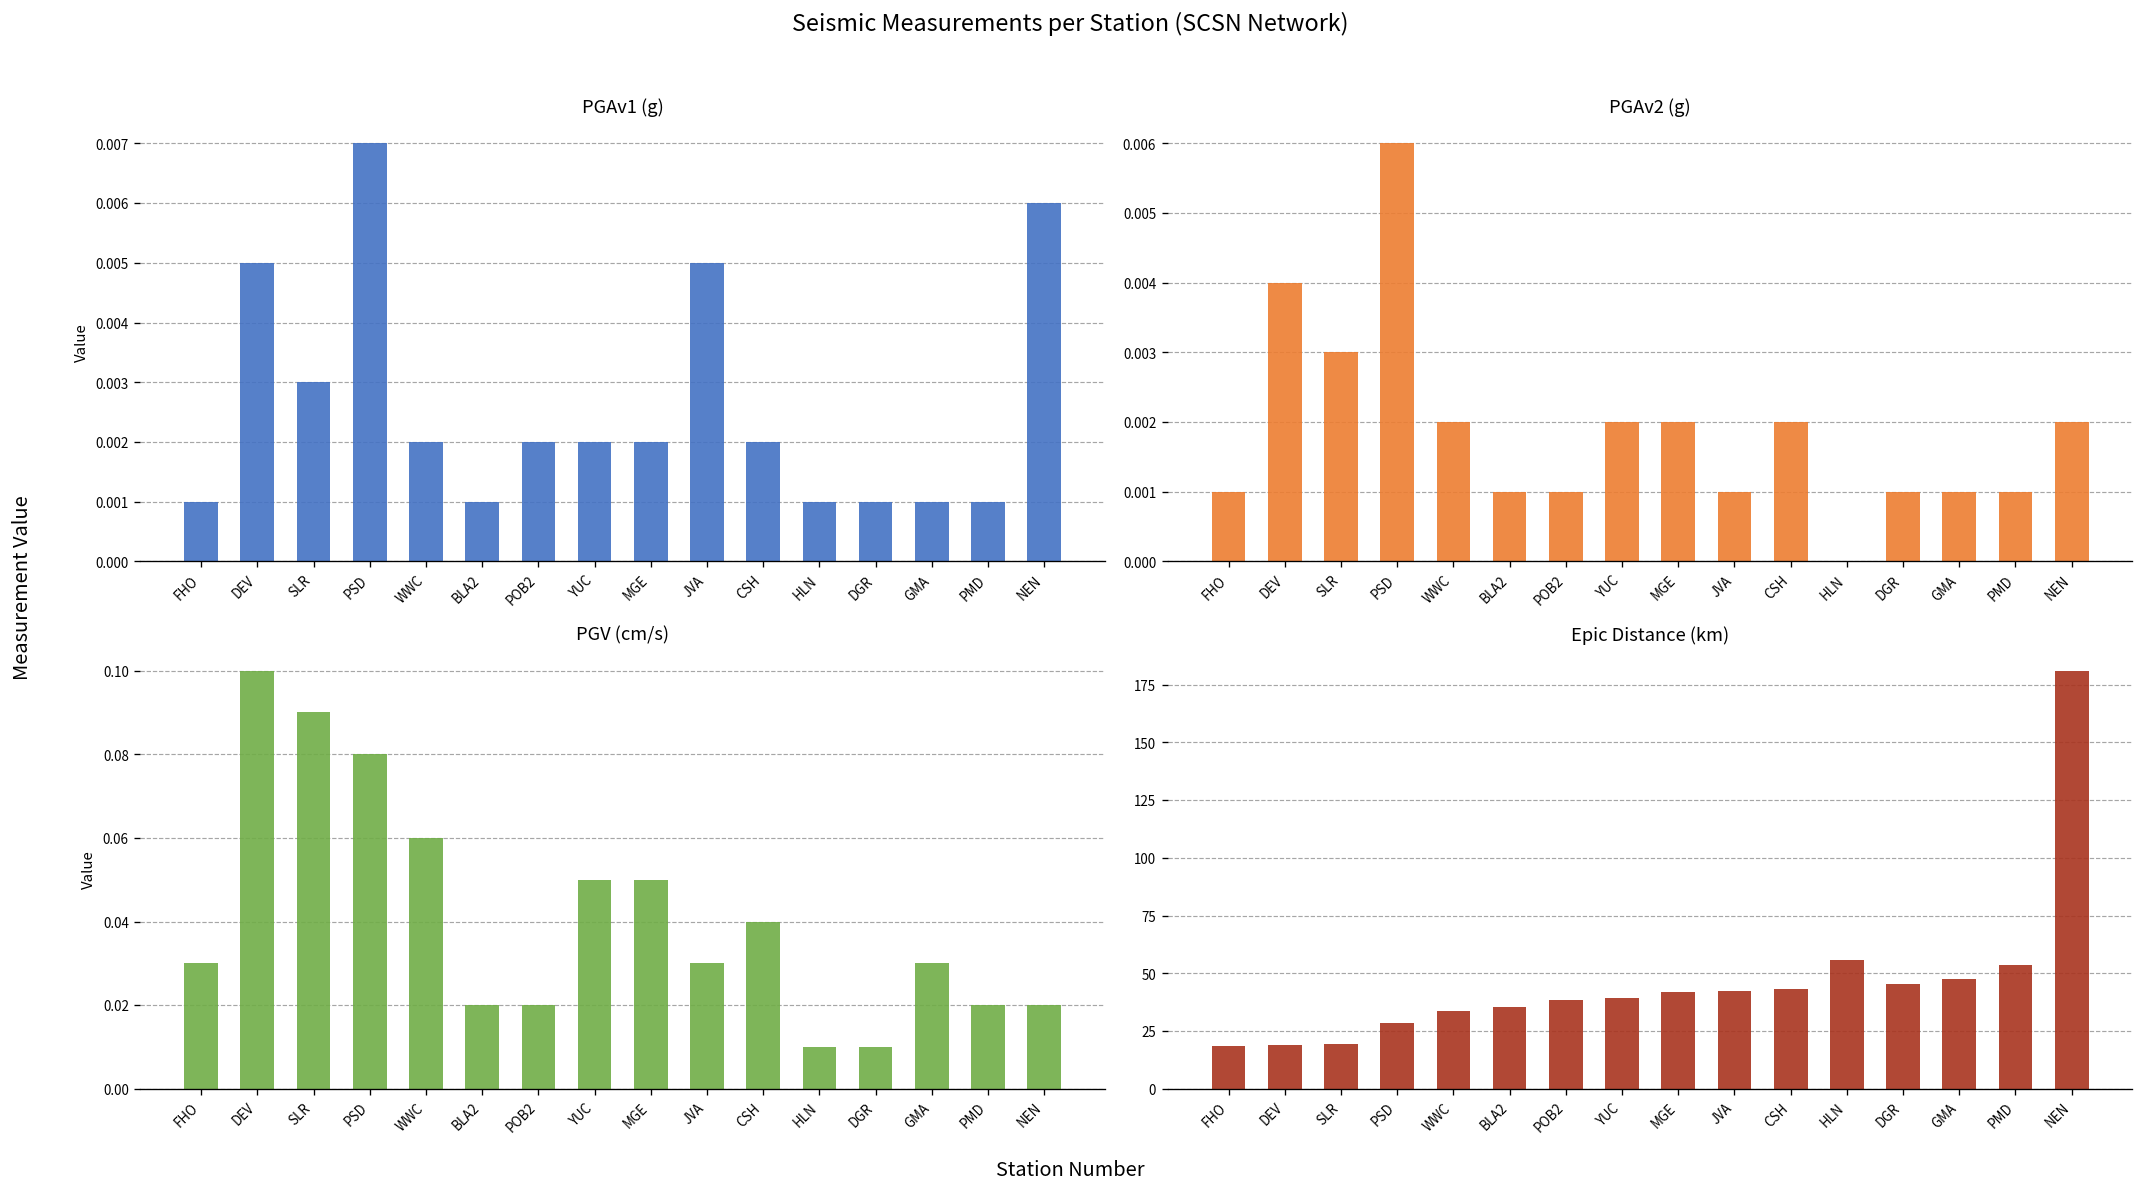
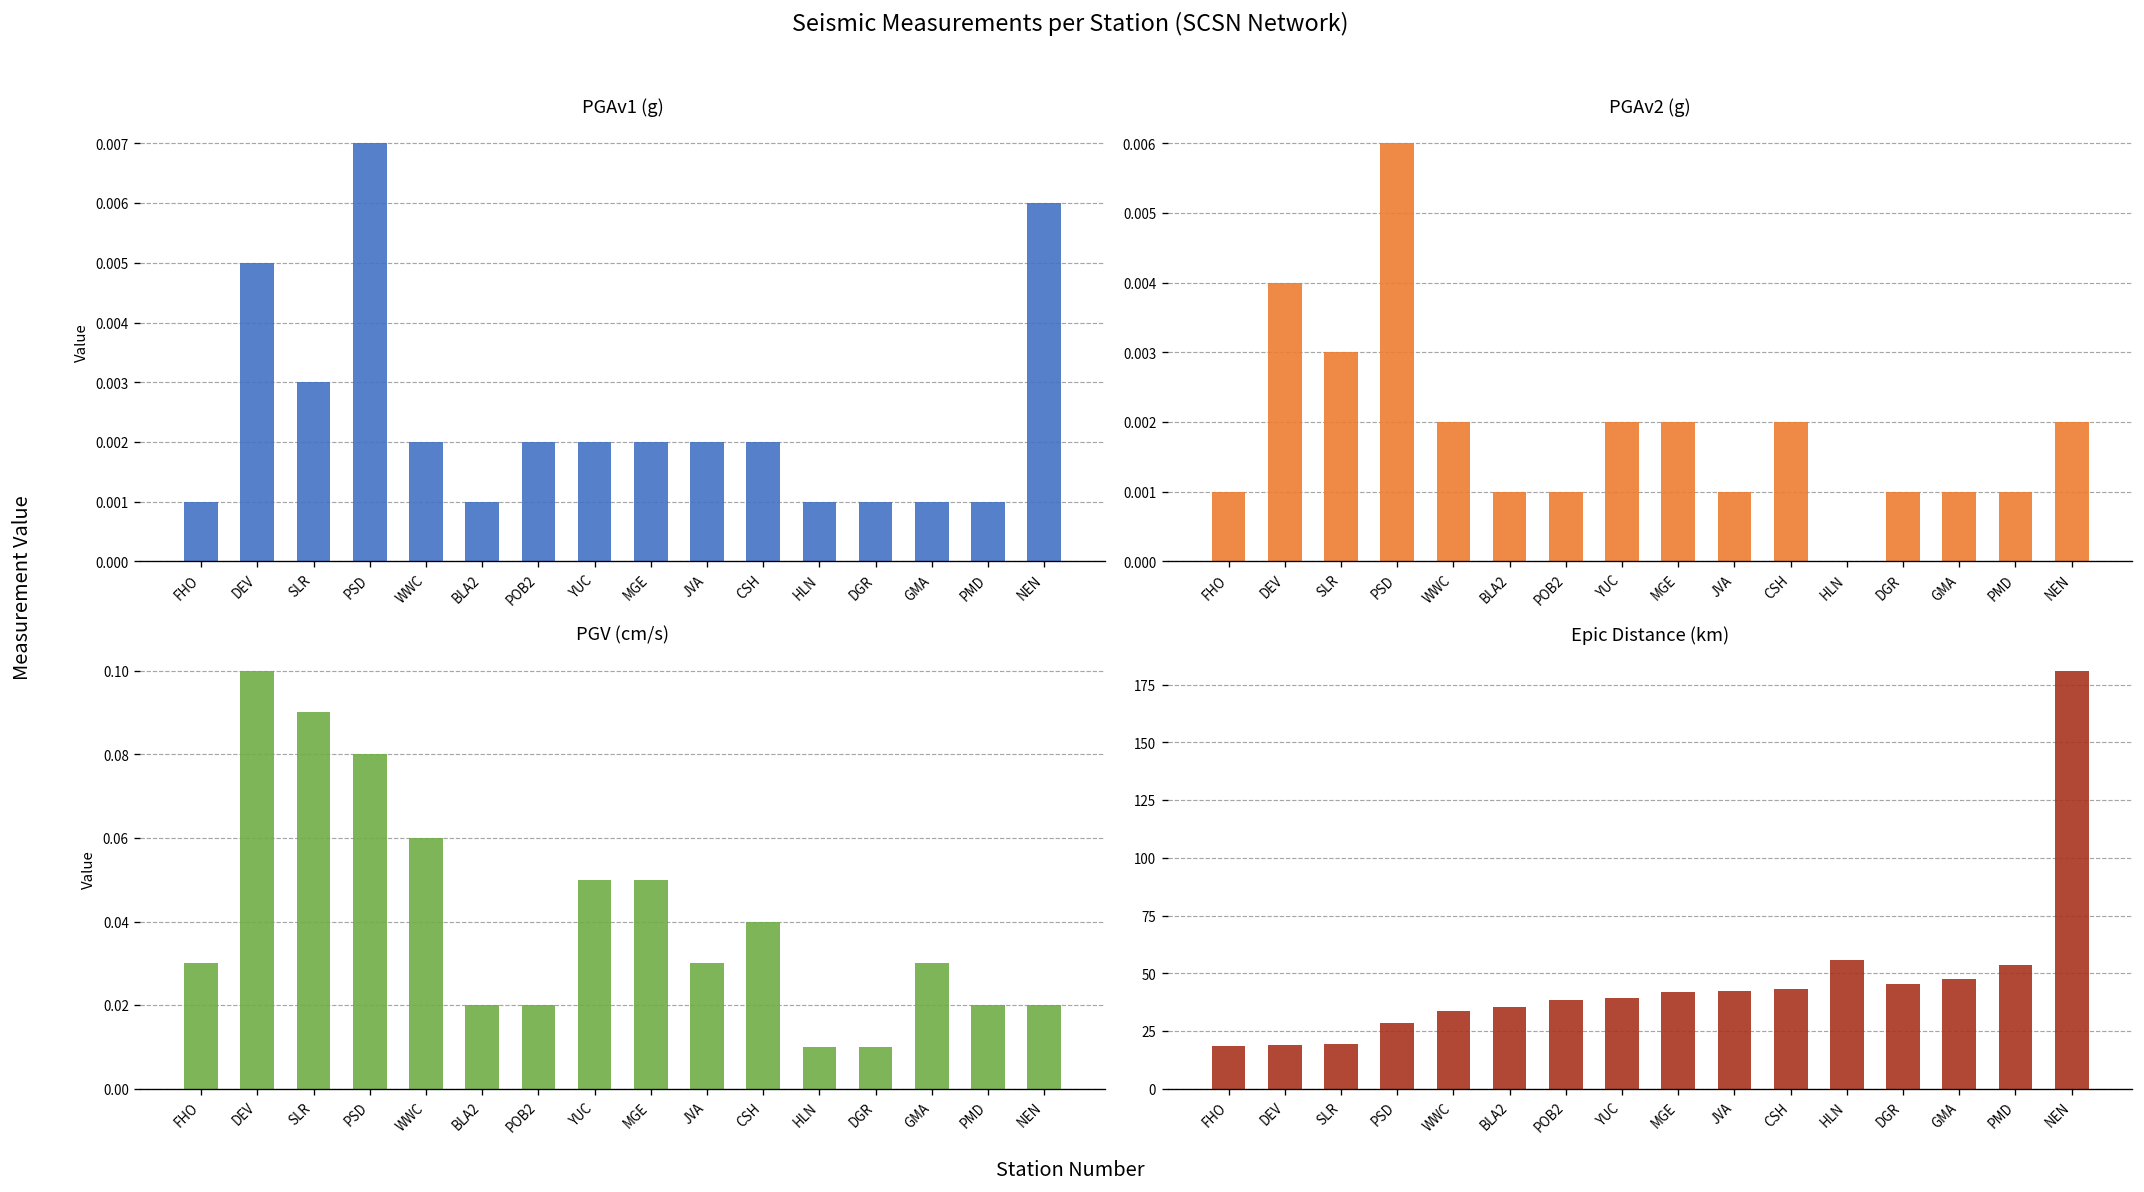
  {
    "PGAv1 (g)": {
      "FHO": 0.001,
      "DEV": 0.005,
      "SLR": 0.003,
      "PSD": 0.007,
      "WWC": 0.002,
      "BLA2": 0.001,
      "POB2": 0.002,
      "YUC": 0.002,
      "MGE": 0.002,
-     "JVA": 0.005,
+     "JVA": 0.002,
      "CSH": 0.002,
      "HLN": 0.001,
      "DGR": 0.001,
      "GMA": 0.001,
      "PMD": 0.001,
      "NEN": 0.006
    },
    "PGAv2 (g)": {
      "FHO": 0.0010,
      "DEV": 0.0040,
      "SLR": 0.0030,
      "PSD": 0.0060,
      "WWC": 0.0020,
      "BLA2": 0.0010,
      "POB2": 0.0010,
      "YUC": 0.0020,
      "MGE": 0.0020,
      "JVA": 0.0010,
      "CSH": 0.0020,
      "HLN": 0.0000,
      "DGR": 0.0010,
      "GMA": 0.0010,
      "PMD": 0.0010,
      "NEN": 0.0020
    },
    "PGV (cm/s)": {
      "FHO": 0.030,
      "DEV": 0.100,
      "SLR": 0.090,
      "PSD": 0.080,
      "WWC": 0.060,
      "BLA2": 0.020,
      "POB2": 0.020,
      "YUC": 0.050,
      "MGE": 0.050,
      "JVA": 0.030,
      "CSH": 0.040,
      "HLN": 0.010,
      "DGR": 0.010,
      "GMA": 0.030,
      "PMD": 0.020,
      "NEN": 0.020
    },
    "Epic Distance (km)": {
      "FHO": 19,
      "DEV": 19,
      "SLR": 19,
      "PSD": 28,
      "WWC": 34,
      "BLA2": 35,
      "POB2": 38,
      "YUC": 39,
      "MGE": 42,
      "JVA": 42,
      "CSH": 43,
      "HLN": 56,
      "DGR": 46,
      "GMA": 47,
      "PMD": 53,
      "NEN": 181
    }
  }
